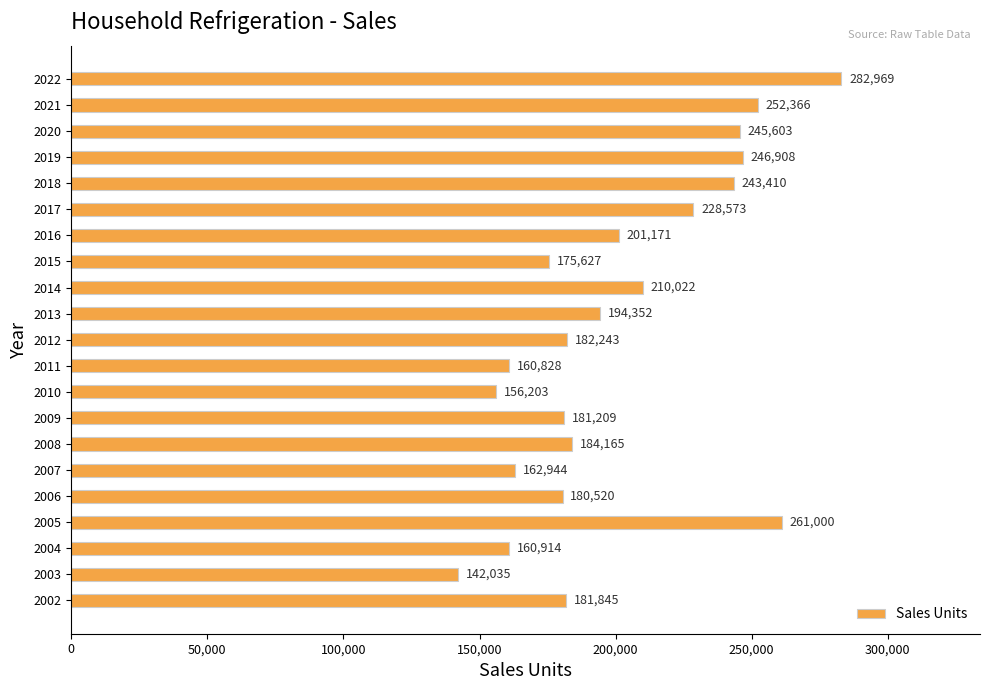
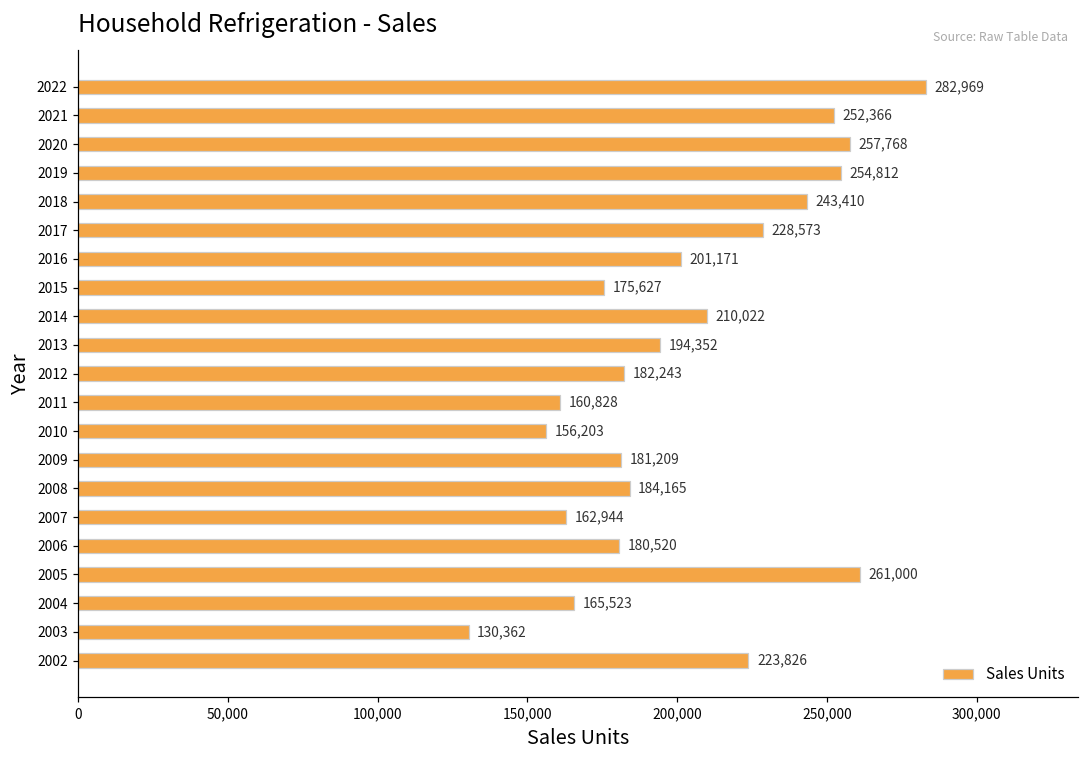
  {
    "2022": "282,969",
    "2021": "252,366",
-   "2020": "245,603",
-   "2019": "246,908",
+   "2020": "257,768",
+   "2019": "254,812",
    "2018": "243,410",
    "2017": "228,573",
    "2016": "201,171",
    "2015": "175,627",
    "2014": "210,022",
    "2013": "194,352",
    "2012": "182,243",
    "2011": "160,828",
    "2010": "156,203",
    "2009": "181,209",
    "2008": "184,165",
    "2007": "162,944",
    "2006": "180,520",
    "2005": "261,000",
-   "2004": "160,914",
-   "2003": "142,035",
-   "2002": "181,845"
+   "2004": "165,523",
+   "2003": "130,362",
+   "2002": "223,826"
  }
